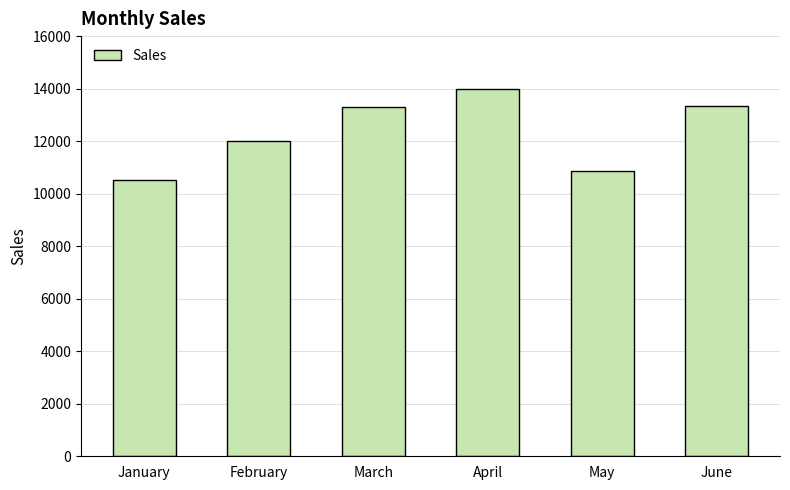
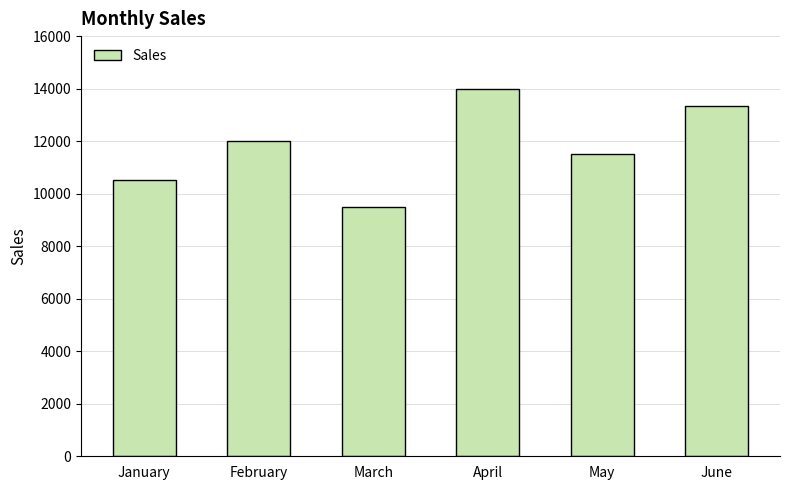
  {
    "January": 10500,
    "February": 12000,
-   "March": 13300,
+   "March": 9500,
    "April": 14000,
-   "May": 10900,
+   "May": 11500,
    "June": 13300
  }
